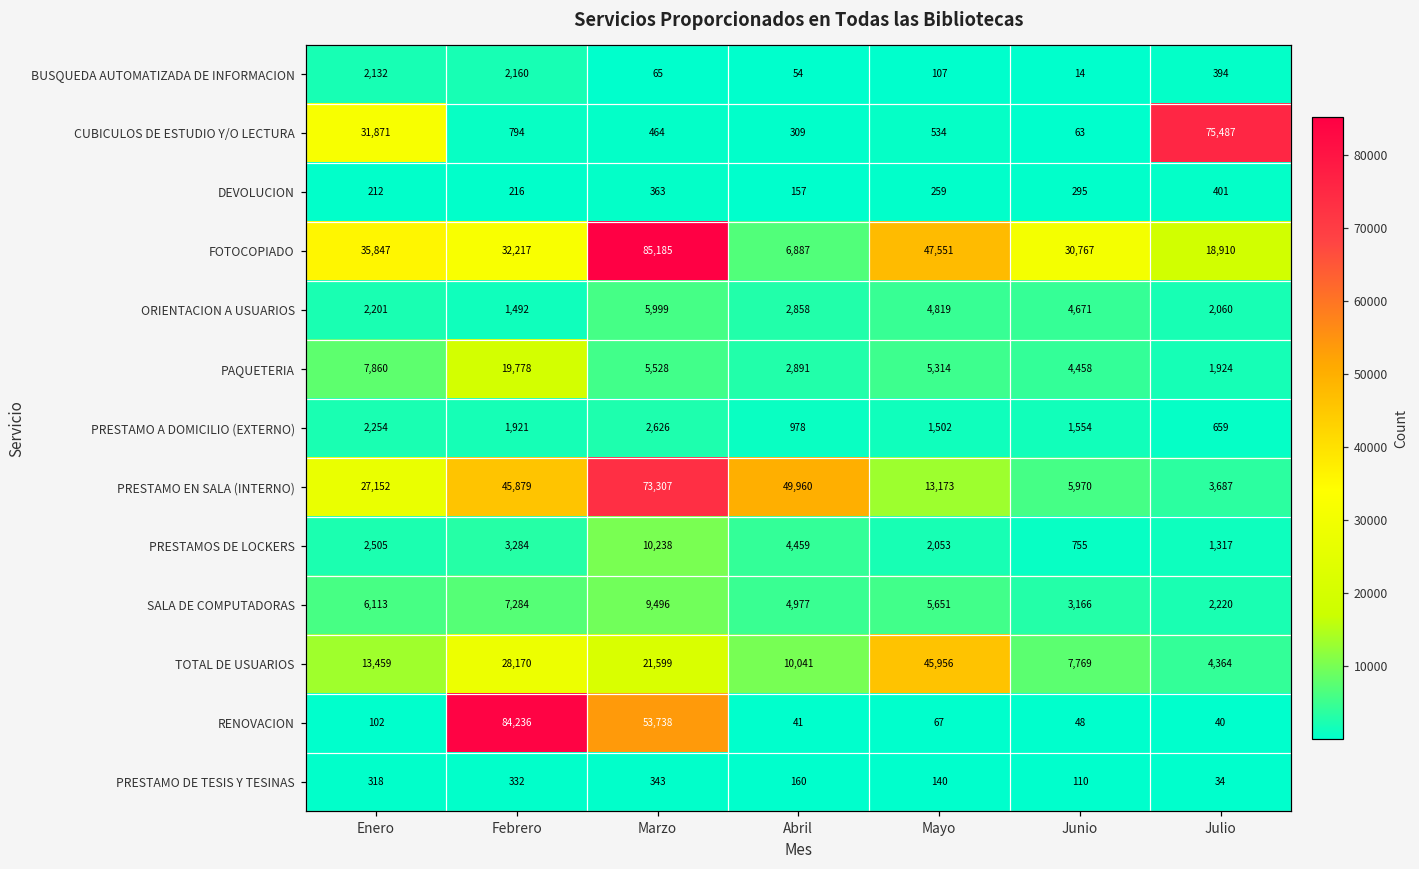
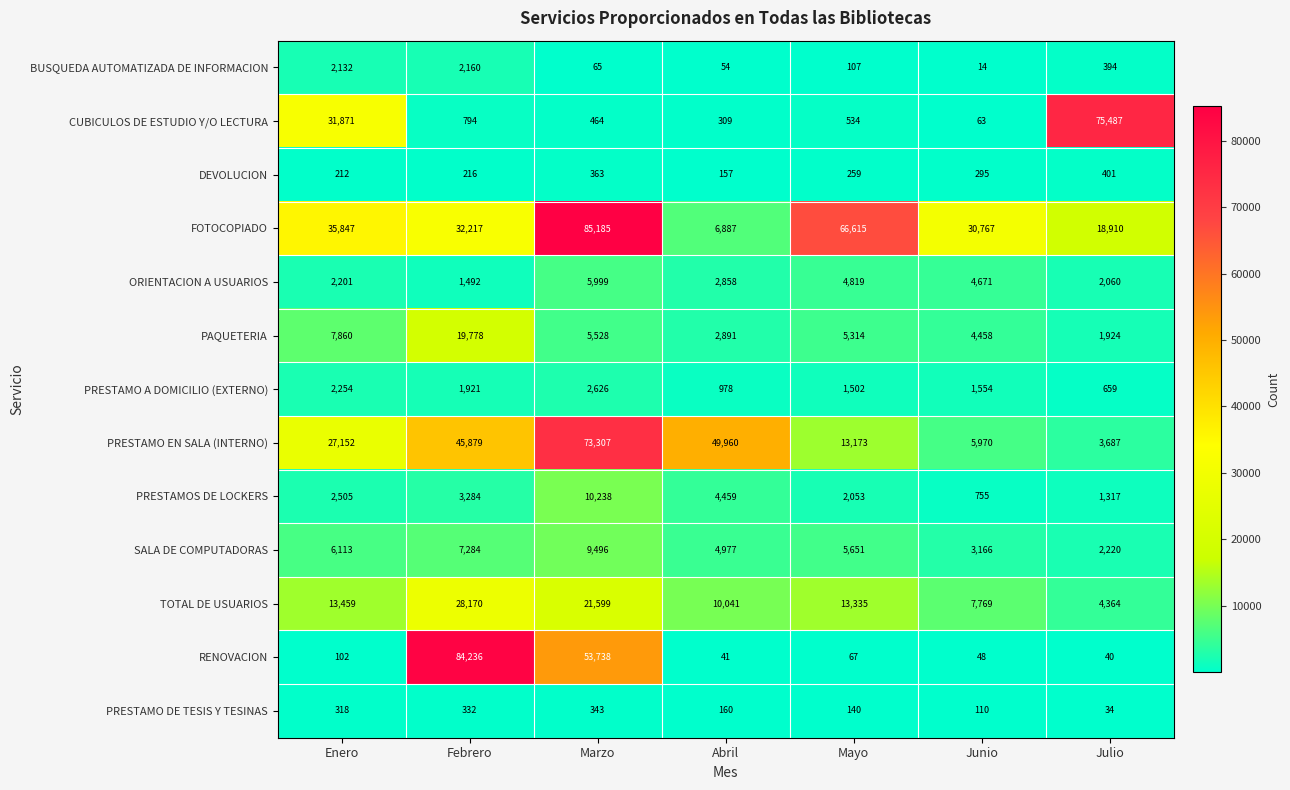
  {
    "BUSQUEDA AUTOMATIZADA DE INFORMACION": {
      "Enero": "2,132",
      "Febrero": "2,160",
      "Marzo": "65",
      "Abril": "54",
      "Mayo": "107",
      "Junio": "14",
      "Julio": "394"
    },
    "CUBICULOS DE ESTUDIO Y/O LECTURA": {
      "Enero": "31,871",
      "Febrero": "794",
      "Marzo": "464",
      "Abril": "309",
      "Mayo": "534",
      "Junio": "63",
      "Julio": "75,487"
    },
    "DEVOLUCION": {
      "Enero": "212",
      "Febrero": "216",
      "Marzo": "363",
      "Abril": "157",
      "Mayo": "259",
      "Junio": "295",
      "Julio": "401"
    },
    "FOTOCOPIADO": {
      "Enero": "35,847",
      "Febrero": "32,217",
      "Marzo": "85,185",
      "Abril": "6,887",
-     "Mayo": "47,551",
+     "Mayo": "66,615",
      "Junio": "30,767",
      "Julio": "18,910"
    },
    "ORIENTACION A USUARIOS": {
      "Enero": "2,201",
      "Febrero": "1,492",
      "Marzo": "5,999",
      "Abril": "2,858",
      "Mayo": "4,819",
      "Junio": "4,671",
      "Julio": "2,060"
    },
    "PAQUETERIA": {
      "Enero": "7,860",
      "Febrero": "19,778",
      "Marzo": "5,528",
      "Abril": "2,891",
      "Mayo": "5,314",
      "Junio": "4,458",
      "Julio": "1,924"
    },
    "PRESTAMO A DOMICILIO (EXTERNO)": {
      "Enero": "2,254",
      "Febrero": "1,921",
      "Marzo": "2,626",
      "Abril": "978",
      "Mayo": "1,502",
      "Junio": "1,554",
      "Julio": "659"
    },
    "PRESTAMO EN SALA (INTERNO)": {
      "Enero": "27,152",
      "Febrero": "45,879",
      "Marzo": "73,307",
      "Abril": "49,960",
      "Mayo": "13,173",
      "Junio": "5,970",
      "Julio": "3,687"
    },
    "PRESTAMOS DE LOCKERS": {
      "Enero": "2,505",
      "Febrero": "3,284",
      "Marzo": "10,238",
      "Abril": "4,459",
      "Mayo": "2,053",
      "Junio": "755",
      "Julio": "1,317"
    },
    "SALA DE COMPUTADORAS": {
      "Enero": "6,113",
      "Febrero": "7,284",
      "Marzo": "9,496",
      "Abril": "4,977",
      "Mayo": "5,651",
      "Junio": "3,166",
      "Julio": "2,220"
    },
    "TOTAL DE USUARIOS": {
      "Enero": "13,459",
      "Febrero": "28,170",
      "Marzo": "21,599",
      "Abril": "10,041",
-     "Mayo": "45,956",
+     "Mayo": "13,335",
      "Junio": "7,769",
      "Julio": "4,364"
    },
    "RENOVACION": {
      "Enero": "102",
      "Febrero": "84,236",
      "Marzo": "53,738",
      "Abril": "41",
      "Mayo": "67",
      "Junio": "48",
      "Julio": "40"
    },
    "PRESTAMO DE TESIS Y TESINAS": {
      "Enero": "318",
      "Febrero": "332",
      "Marzo": "343",
      "Abril": "160",
      "Mayo": "140",
      "Junio": "110",
      "Julio": "34"
    }
  }
